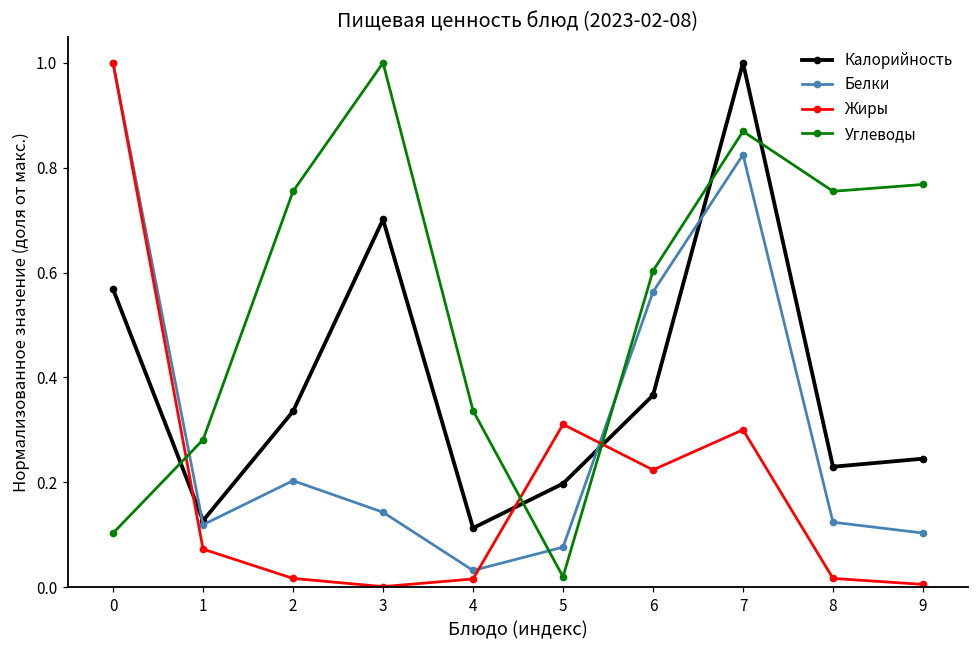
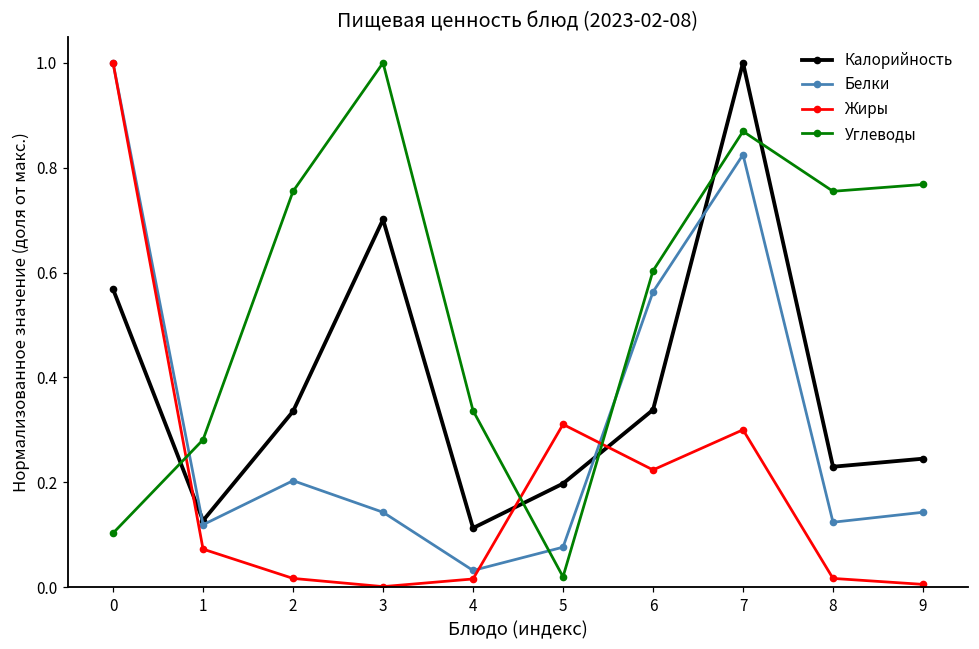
  {
    "Калорийность": {
      "0": 0.57,
      "1": 0.13,
      "2": 0.34,
      "3": 0.70,
      "4": 0.11,
      "5": 0.20,
-     "6": 0.37,
+     "6": 0.34,
      "7": 1.00,
      "8": 0.23,
      "9": 0.24
    },
    "Белки": {
      "1": 0.12,
      "2": 0.20,
      "3": 0.14,
      "4": 0.03,
      "5": 0.08,
      "6": 0.56,
      "7": 0.82,
      "8": 0.12,
-     "9": 0.10
+     "9": 0.14
    },
    "Жиры": {
      "1": 0.07,
      "2": 0.02,
      "3": 0.00,
      "4": 0.02,
      "5": 0.31,
      "6": 0.22,
      "7": 0.30,
      "8": 0.02,
      "9": 0.01
    },
    "Углеводы": {
      "0": 0.10,
      "1": 0.28,
      "2": 0.75,
      "3": 1.00,
      "4": 0.34,
      "5": 0.02,
      "6": 0.60,
      "7": 0.87,
      "8": 0.75,
      "9": 0.77
    }
  }
